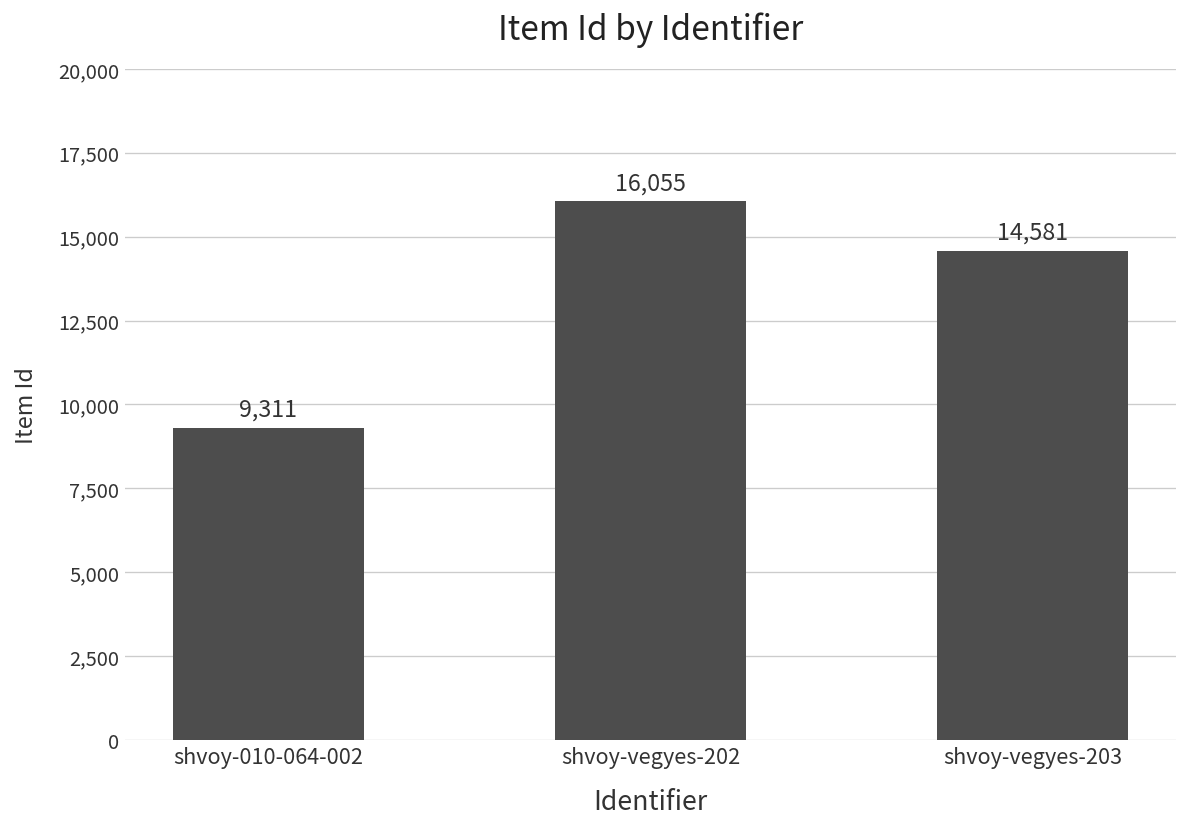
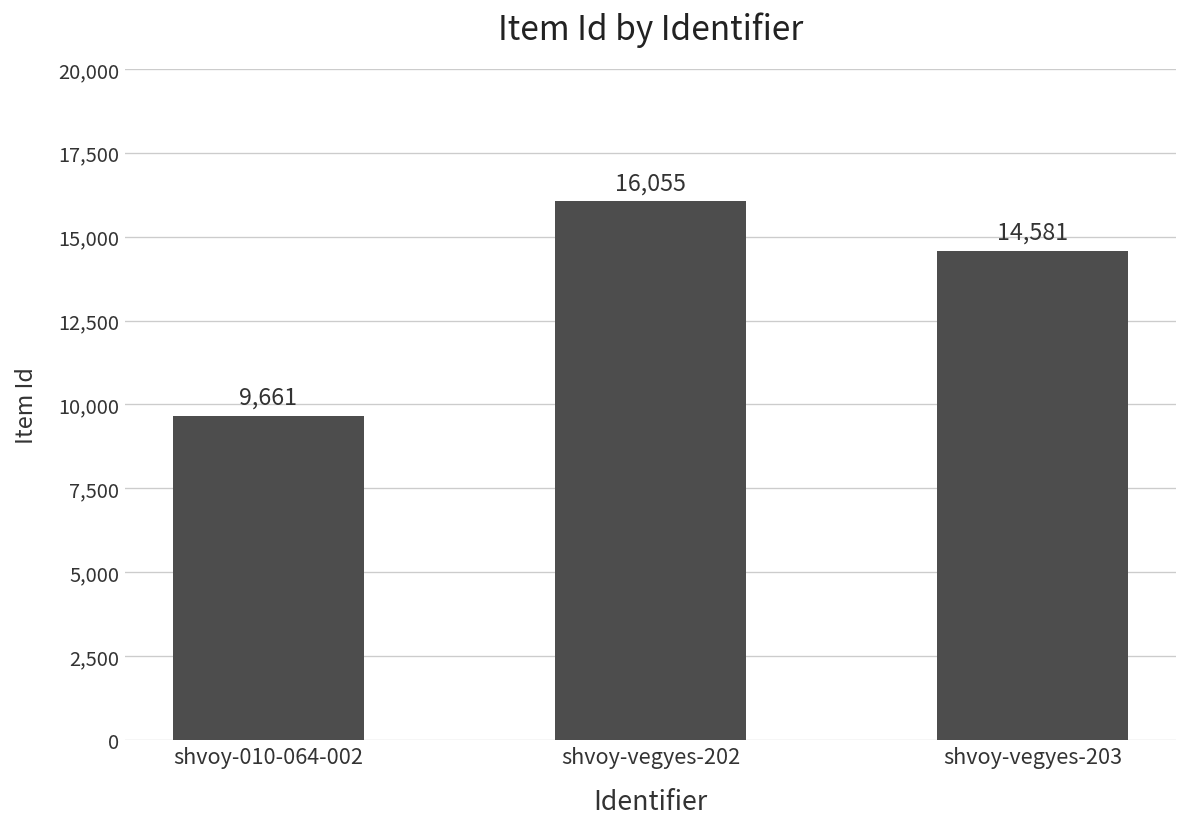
  {
-   "shvoy-010-064-002": "9,311",
+   "shvoy-010-064-002": "9,661",
    "shvoy-vegyes-202": "16,055",
    "shvoy-vegyes-203": "14,581"
  }
